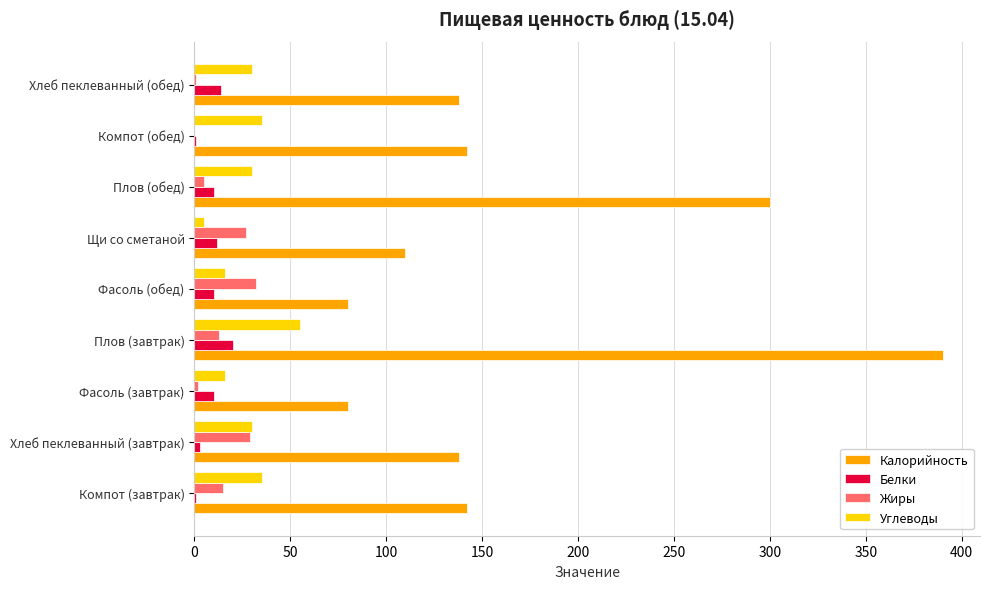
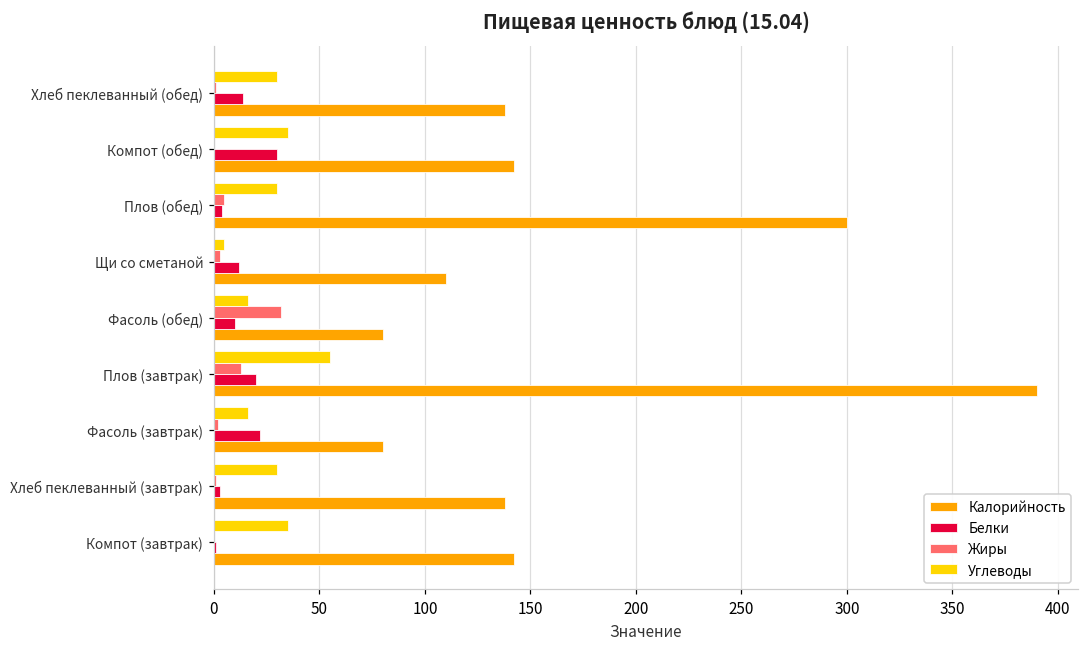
  {
    "Белки": {
      "Хлеб пеклеванный (обед)": 14,
-     "Компот (обед)": 1,
-     "Плов (обед)": 10,
+     "Компот (обед)": 30,
+     "Плов (обед)": 4,
      "Щи со сметаной": 12,
      "Фасоль (обед)": 10,
      "Плов (завтрак)": 20,
-     "Фасоль (завтрак)": 10,
+     "Фасоль (завтрак)": 22,
      "Хлеб пеклеванный (завтрак)": 3
    },
    "Жиры": {
      "Компот (обед)": 0,
      "Плов (обед)": 5,
-     "Щи со сметаной": 27,
+     "Щи со сметаной": 3,
      "Фасоль (обед)": 32,
      "Плов (завтрак)": 13,
      "Фасоль (завтрак)": 2,
-     "Хлеб пеклеванный (завтрак)": 29,
-     "Компот (завтрак)": 15
+     "Хлеб пеклеванный (завтрак)": 1,
+     "Компот (завтрак)": 0
    }
  }
